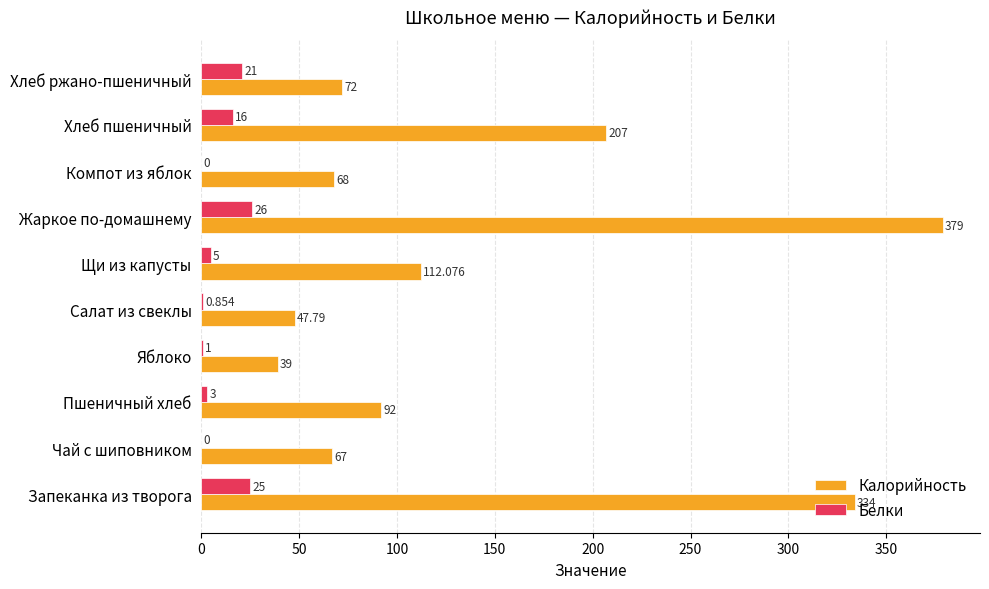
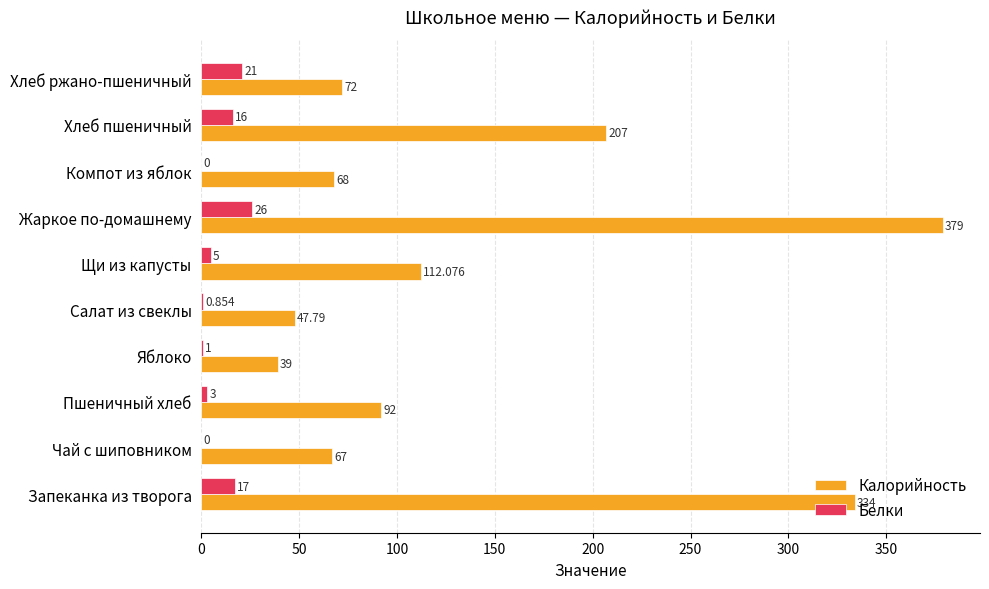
  {
    "Калорийность": {
      "Хлеб ржано-пшеничный": 72,
      "Хлеб пшеничный": 207,
      "Компот из яблок": 68,
      "Жаркое по-домашнему": 379,
      "Щи из капусты": 112.076,
      "Салат из свеклы": 47.79,
      "Яблоко": 39,
      "Пшеничный хлеб": 92,
      "Чай с шиповником": 67,
      "Запеканка из творога": 334
    },
    "Белки": {
      "Хлеб ржано-пшеничный": 21,
      "Хлеб пшеничный": 16,
      "Компот из яблок": 0,
      "Жаркое по-домашнему": 26,
      "Щи из капусты": 5,
      "Салат из свеклы": 0.854,
      "Яблоко": 1,
      "Пшеничный хлеб": 3,
      "Чай с шиповником": 0,
-     "Запеканка из творога": 25
+     "Запеканка из творога": 17
    }
  }
